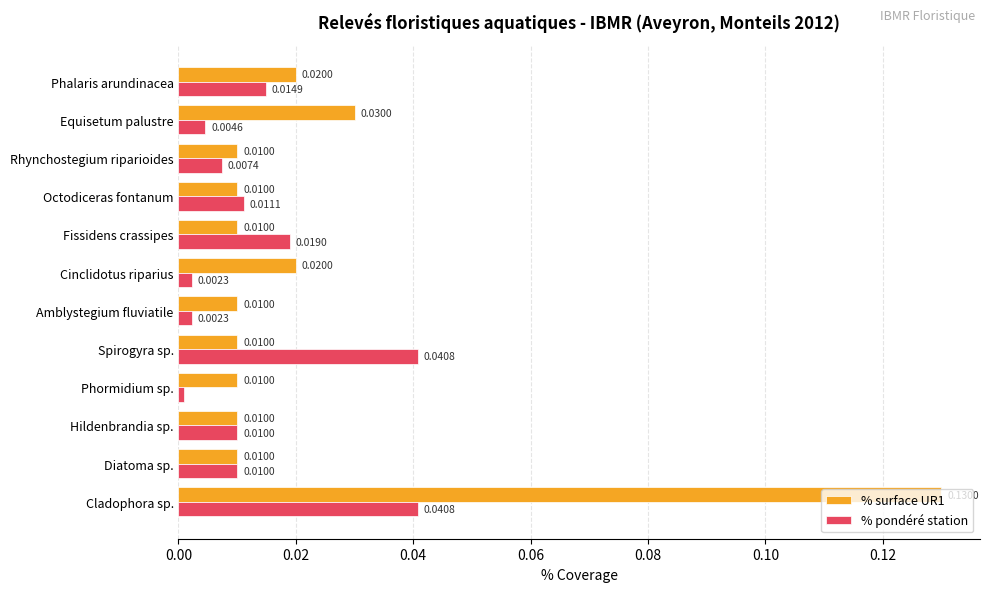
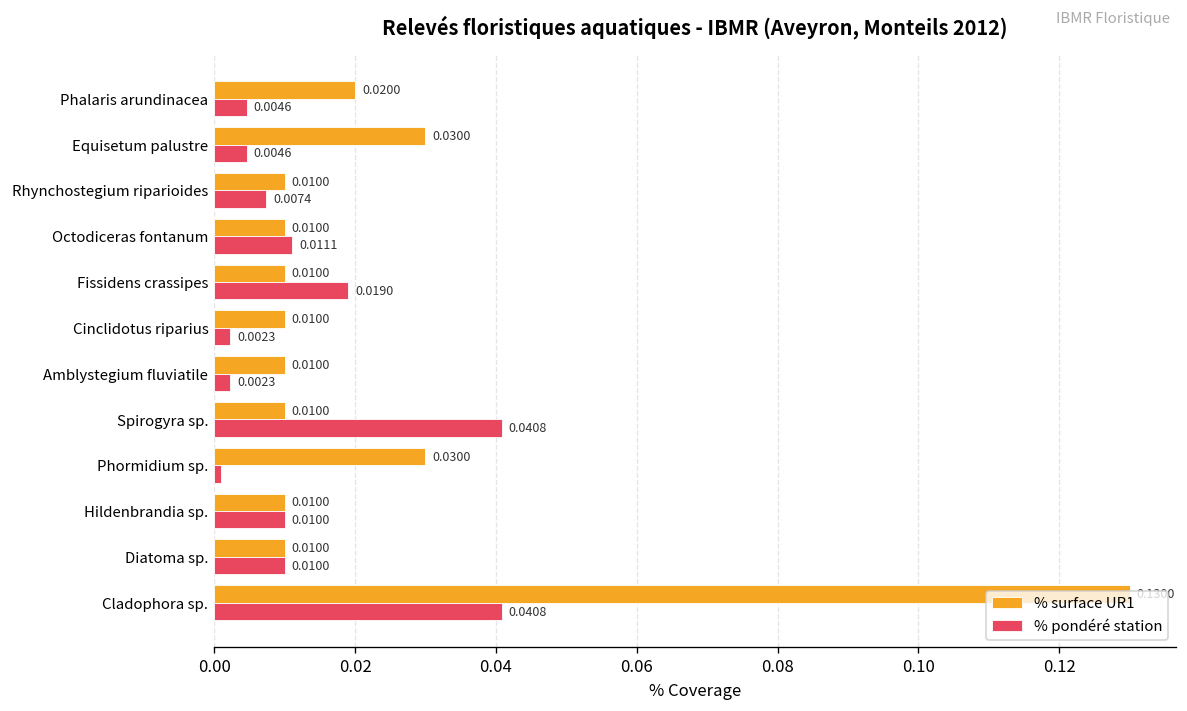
  {
    "% surface UR1": {
      "Phalaris arundinacea": 0.0200,
      "Equisetum palustre": 0.0300,
      "Rhynchostegium riparioides": 0.0100,
      "Octodiceras fontanum": 0.0100,
      "Fissidens crassipes": 0.0100,
-     "Cinclidotus riparius": 0.0200,
+     "Cinclidotus riparius": 0.0100,
      "Amblystegium fluviatile": 0.0100,
      "Spirogyra sp.": 0.0100,
-     "Phormidium sp.": 0.0100,
+     "Phormidium sp.": 0.0300,
      "Hildenbrandia sp.": 0.0100,
      "Diatoma sp.": 0.0100
    },
    "% pondéré station": {
-     "Phalaris arundinacea": 0.0149,
+     "Phalaris arundinacea": 0.0046,
      "Equisetum palustre": 0.0046,
      "Rhynchostegium riparioides": 0.0074,
      "Octodiceras fontanum": 0.0111,
      "Fissidens crassipes": 0.0190,
      "Cinclidotus riparius": 0.0023,
      "Amblystegium fluviatile": 0.0023,
      "Spirogyra sp.": 0.0408,
      "Hildenbrandia sp.": 0.0100,
      "Diatoma sp.": 0.0100,
      "Cladophora sp.": 0.0408
    }
  }
